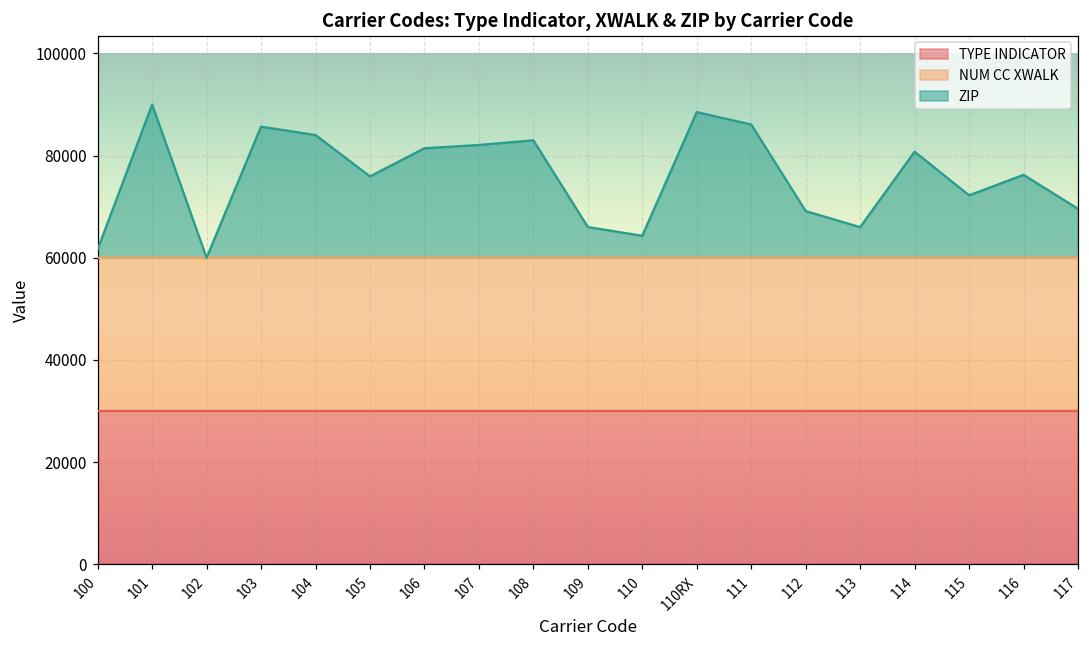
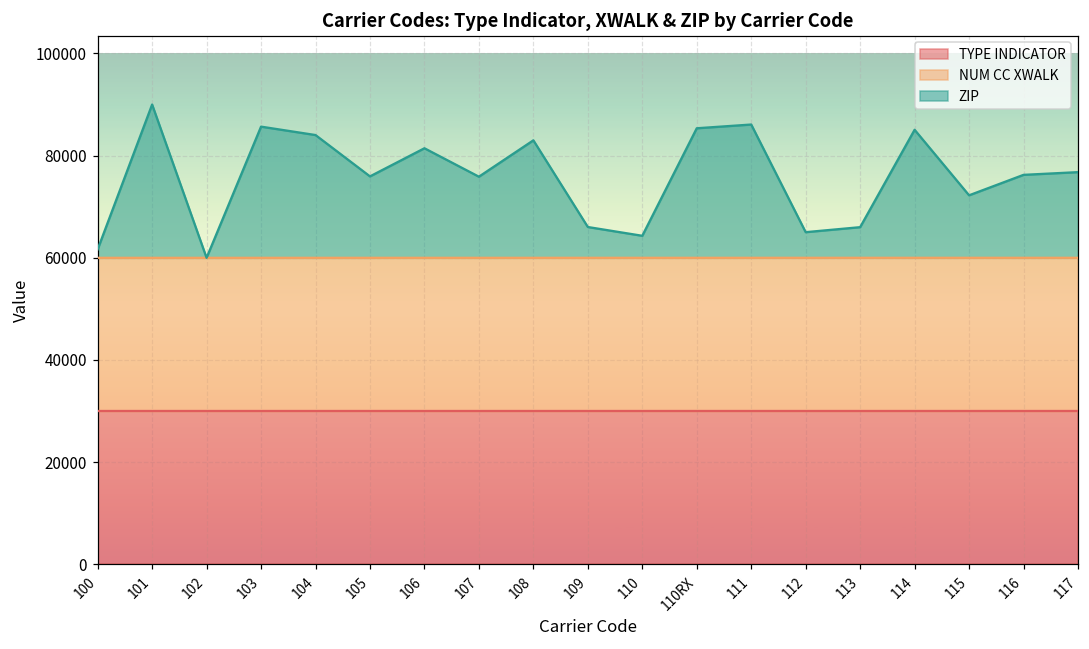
  {
    "TYPE INDICATOR": {
      "100": 30000,
      "101": 30000,
      "102": 30000,
      "103": 30000,
      "104": 30000,
      "105": 30000,
      "106": 30000,
      "107": 30000,
      "108": 30000,
      "109": 30000,
      "110": 30000,
      "110RX": 30000,
      "111": 30000,
      "112": 30000,
      "113": 30000,
      "114": 30000,
      "115": 30000,
      "116": 30000,
      "117": 30000
    },
    "NUM CC XWALK": {
      "100": 30000,
      "101": 30000,
      "103": 30000,
      "104": 30000,
      "105": 30000,
      "106": 30000,
      "107": 30000,
      "108": 30000,
      "109": 30000,
      "110": 30000,
      "110RX": 30000,
      "111": 30000,
      "112": 30000,
      "113": 30000,
      "114": 30000,
      "115": 30000,
      "116": 30000,
      "117": 30000
    },
    "ZIP": {
      "100": 2000,
      "101": 30000,
      "103": 26000,
      "104": 24000,
      "105": 16000,
      "106": 21000,
-     "107": 22000,
+     "107": 16000,
      "108": 23000,
      "109": 6000,
      "110": 4000,
-     "110RX": 29000,
+     "110RX": 25000,
      "111": 26000,
-     "112": 9000,
+     "112": 5000,
      "113": 6000,
-     "114": 21000,
+     "114": 25000,
      "115": 12000,
      "116": 16000,
-     "117": 10000
+     "117": 17000
    }
  }
